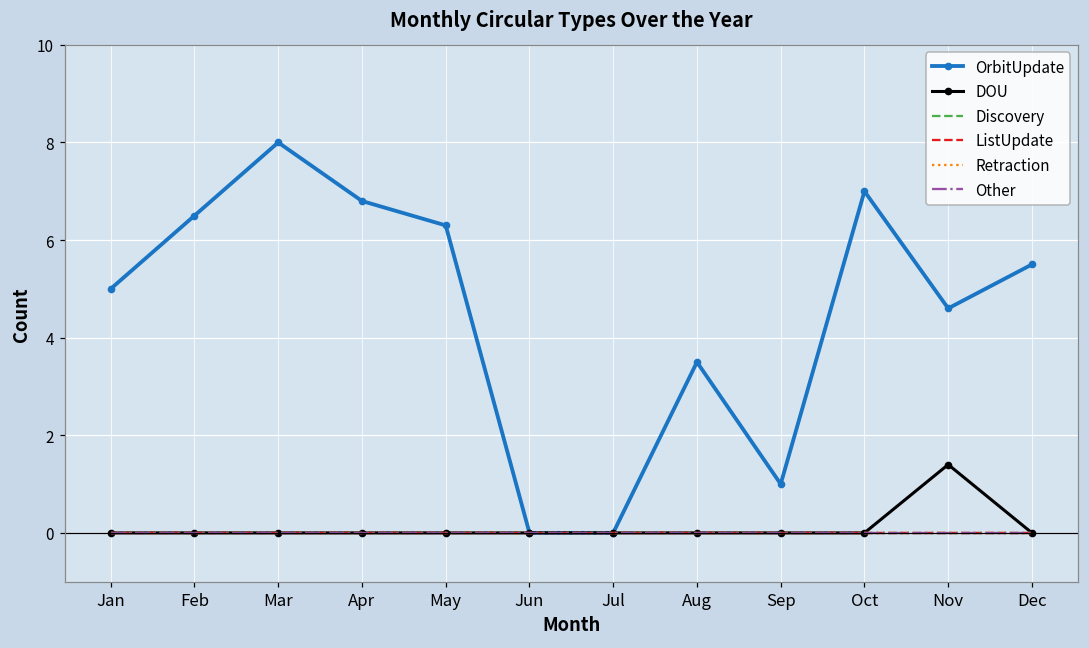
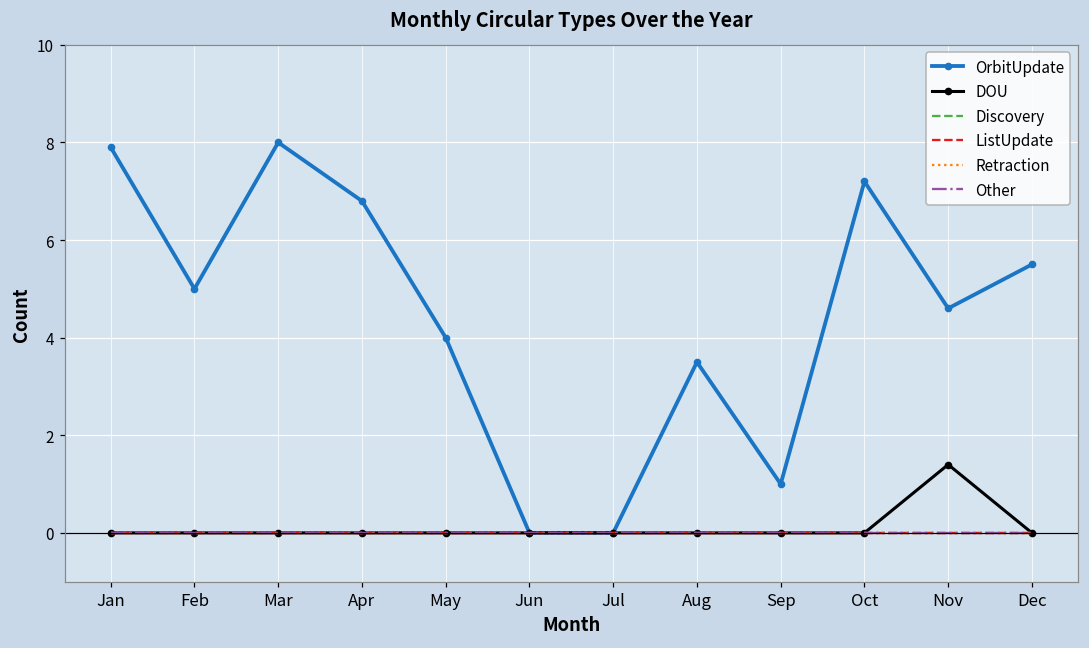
  {
    "OrbitUpdate": {
-     "Jan": 5.0,
-     "Feb": 6.5,
+     "Jan": 7.9,
+     "Feb": 5.0,
      "Mar": 8.0,
      "Apr": 6.8,
-     "May": 6.3,
+     "May": 4.0,
      "Aug": 3.5,
      "Sep": 1.0,
-     "Oct": 7.0,
+     "Oct": 7.2,
      "Nov": 4.6,
      "Dec": 5.5
    },
    "DOU": {
      "Nov": 1.4
    },
    "Other": {
      "Nov": 0.0
    }
  }
